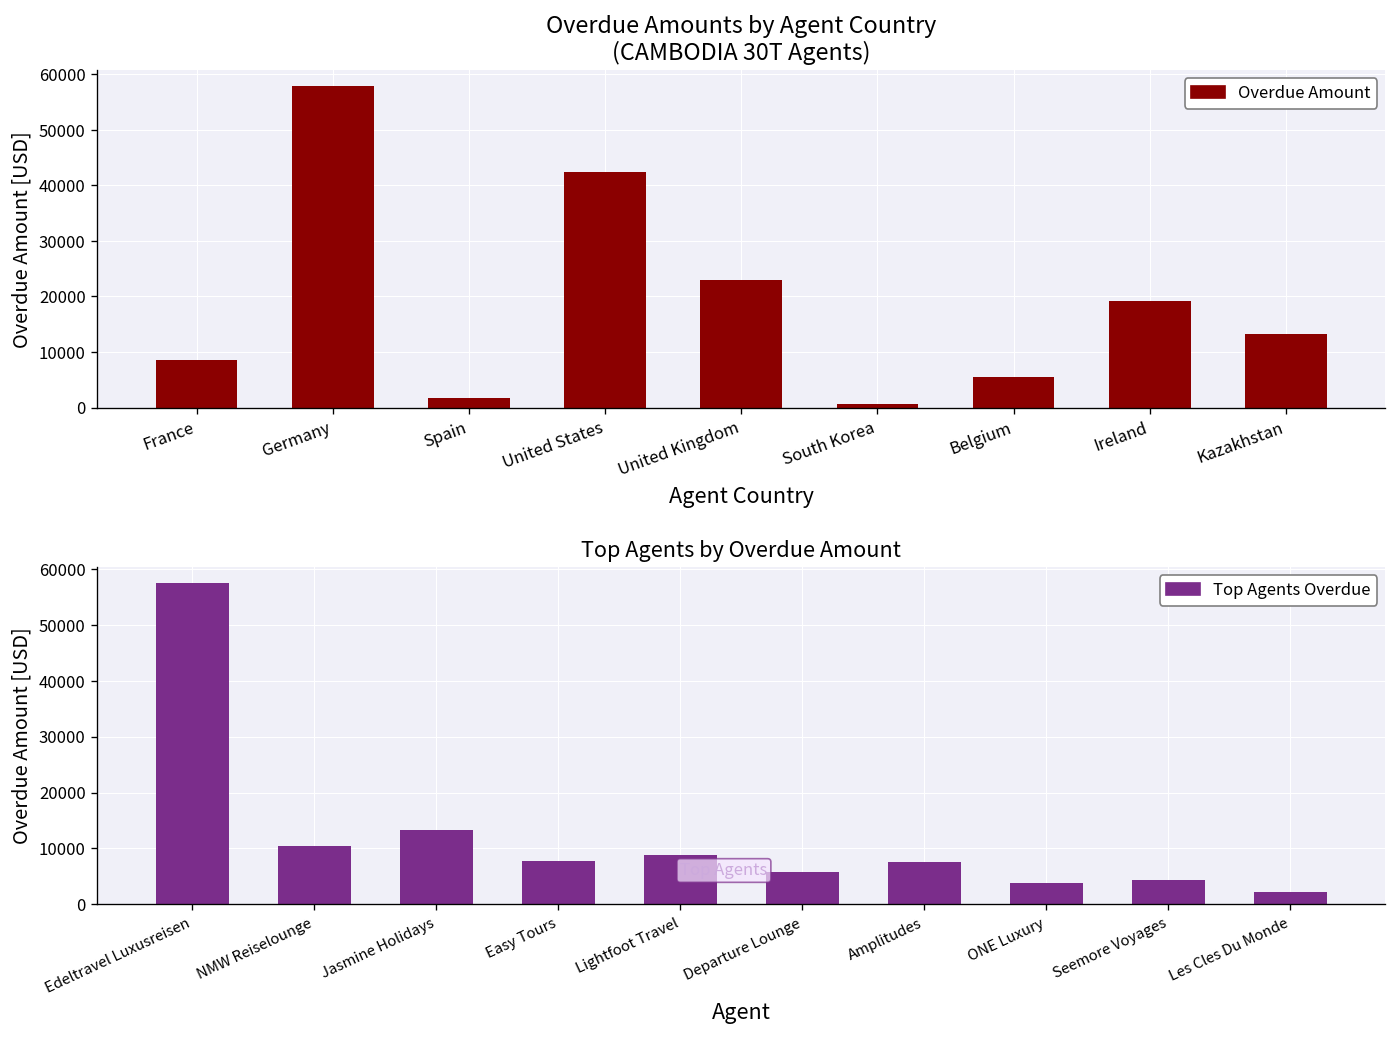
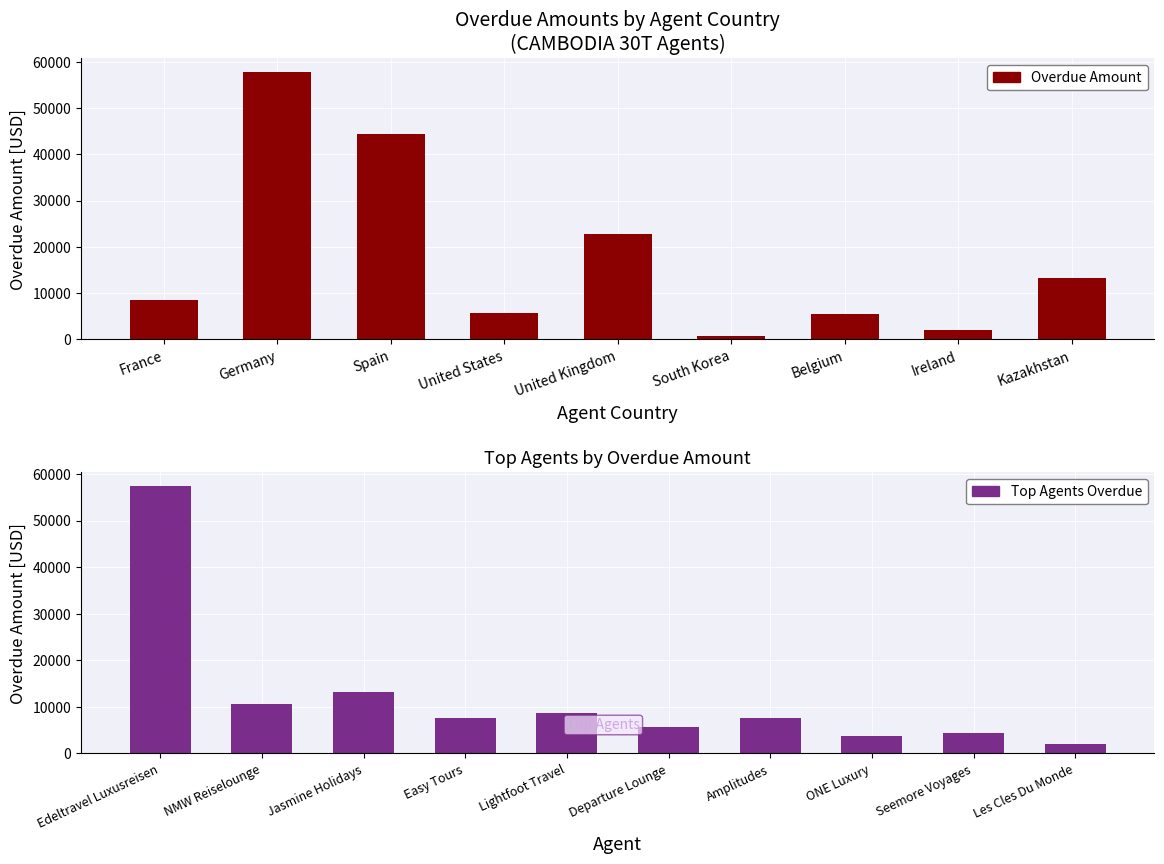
  {
    "Overdue Amounts by Agent Country (CAMBODIA 30T Agents)": {
      "France": 8000,
      "Germany": 58000,
-     "Spain": 2000,
-     "United States": 42000,
+     "Spain": 44000,
+     "United States": 6000,
      "United Kingdom": 23000,
      "South Korea": 1000,
      "Belgium": 6000,
-     "Ireland": 19000,
+     "Ireland": 2000,
      "Kazakhstan": 13000
    },
    "Top Agents by Overdue Amount": {
      "Edeltravel Luxusreisen": 57000,
      "NMW Reiselounge": 11000,
      "Jasmine Holidays": 13000,
      "Easy Tours": 8000,
      "Lightfoot Travel": 9000,
      "Departure Lounge": 6000,
      "Amplitudes": 8000,
      "ONE Luxury": 4000,
      "Seemore Voyages": 4000,
      "Les Cles Du Monde": 2000
    }
  }
